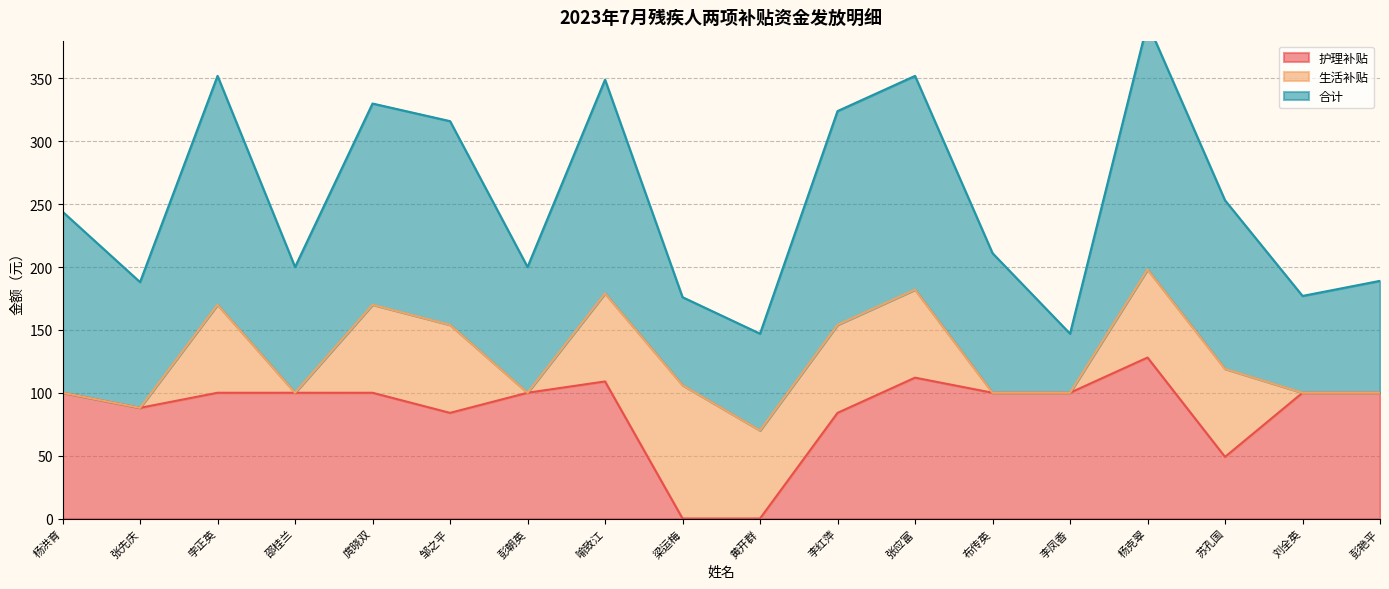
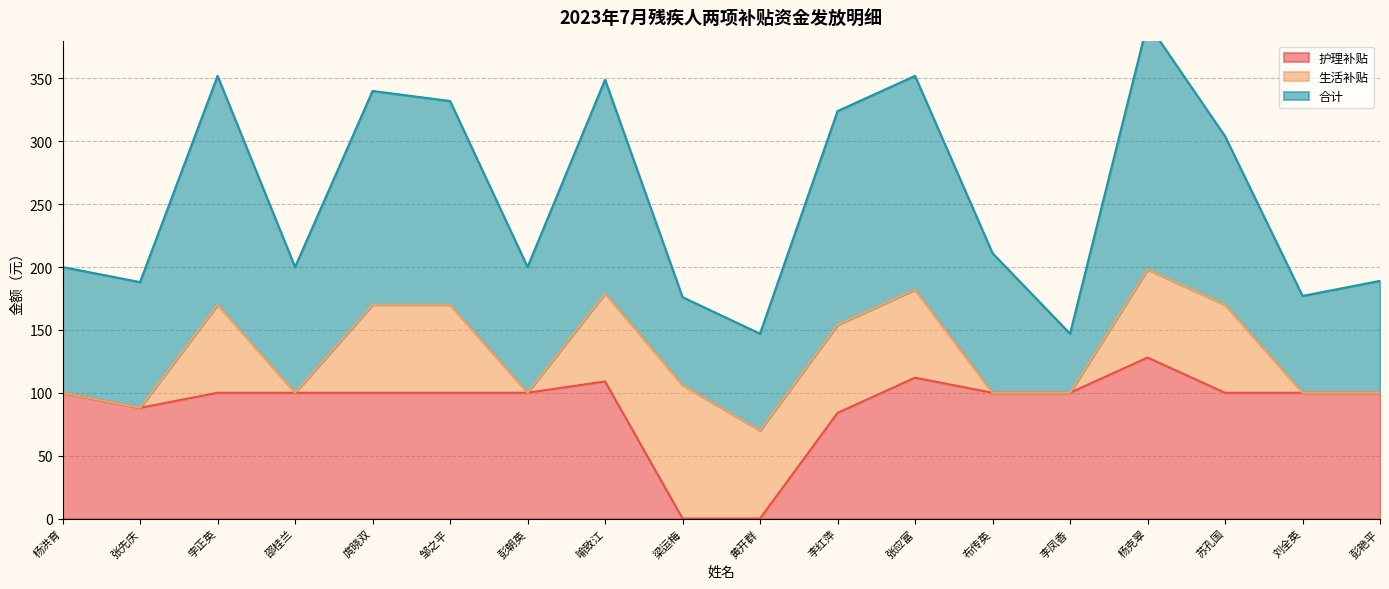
  {
    "护理补贴": {
      "孛正英": 100,
      "庹晓双": 100,
-     "邹之平": 84,
+     "邹之平": 100,
      "喻致江": 109,
      "梁运梅": 0,
      "黄开群": 0,
      "李红萍": 84,
      "张应富": 112,
      "杨克翠": 128,
-     "苏孔国": 49
+     "苏孔国": 100
    },
    "生活补贴": {
      "孛正英": 70,
      "庹晓双": 70,
      "邹之平": 70,
      "喻致江": 70,
      "梁运梅": 106,
      "黄开群": 70,
      "李红萍": 70,
      "张应富": 70,
      "杨克翠": 70,
      "苏孔国": 70
    },
    "合计": {
-     "杨洪育": 144,
+     "杨洪育": 100,
      "张先庆": 100,
      "孛正英": 182,
      "邵桂兰": 100,
-     "庹晓双": 160,
+     "庹晓双": 170,
      "邹之平": 162,
      "彭朝英": 100,
      "喻致江": 170,
      "梁运梅": 70,
      "黄开群": 77,
      "李红萍": 170,
      "张应富": 170,
      "布传英": 111,
      "李凤香": 47,
      "苏孔国": 134,
      "刘全英": 77,
      "彭艳平": 89
    }
  }
